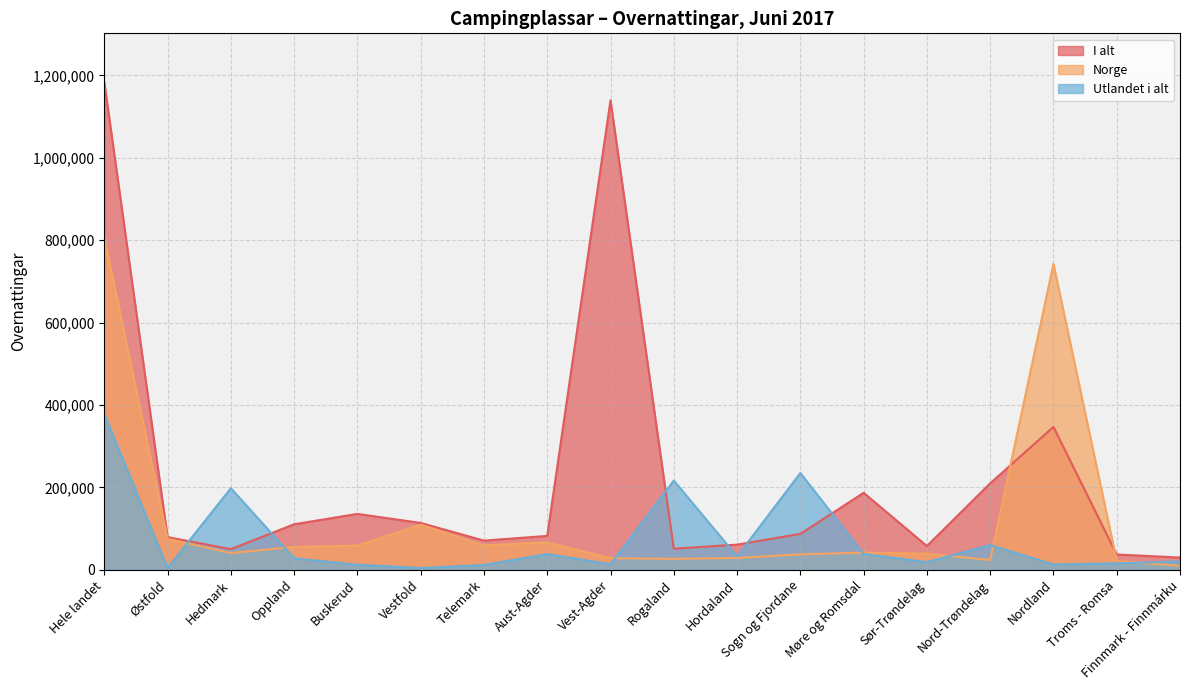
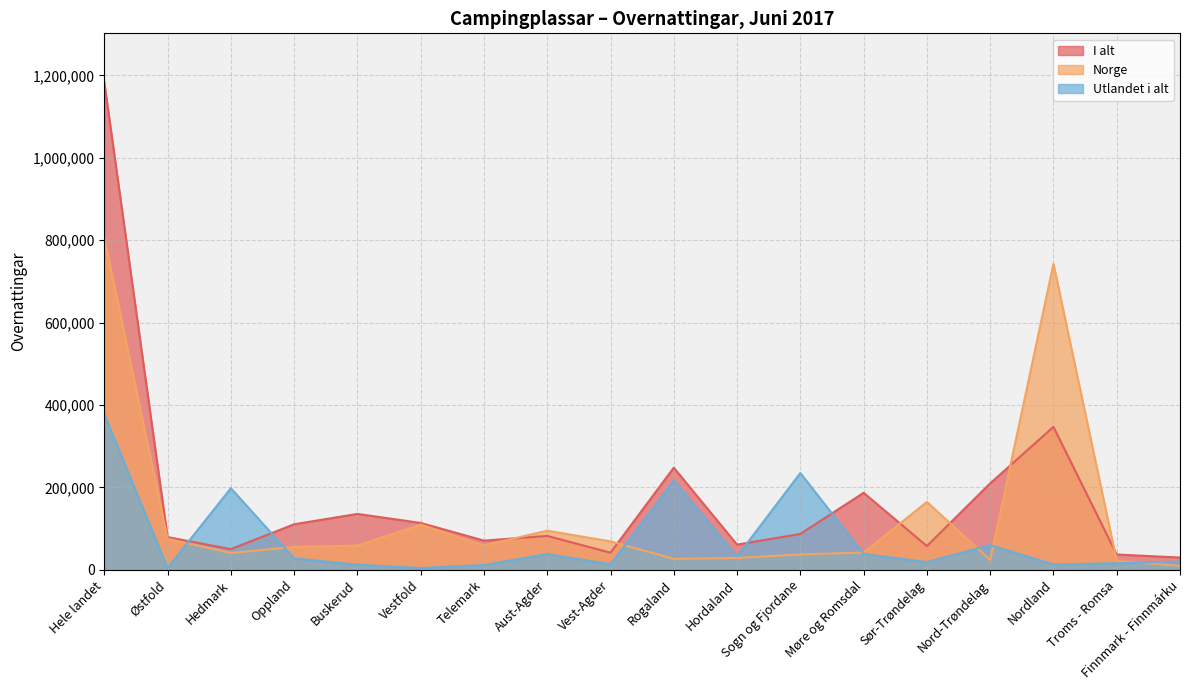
  {
    "I alt": {
      "Hele landet": "1,180,000",
      "Hedmark": "50,000",
      "Oppland": "110,000",
      "Buskerud": "140,000",
      "Telemark": "70,000",
      "Aust-Agder": "80,000",
-     "Vest-Agder": "1,140,000",
-     "Rogaland": "50,000",
+     "Vest-Agder": "40,000",
+     "Rogaland": "250,000",
      "Hordaland": "60,000",
      "Sogn og Fjordane": "90,000",
      "Møre og Romsdal": "190,000",
      "Sør-Trøndelag": "60,000",
      "Nord-Trøndelag": "210,000",
      "Nordland": "350,000",
      "Troms - Romsa": "40,000",
      "Finnmark - Finnmárku": "30,000"
    },
    "Norge": {
      "Hele landet": "810,000",
      "Hedmark": "40,000",
      "Oppland": "60,000",
      "Buskerud": "60,000",
      "Telemark": "60,000",
-     "Aust-Agder": "70,000",
-     "Vest-Agder": "30,000",
+     "Aust-Agder": "90,000",
+     "Vest-Agder": "70,000",
      "Rogaland": "30,000",
      "Sogn og Fjordane": "40,000",
-     "Sør-Trøndelag": "40,000",
+     "Sør-Trøndelag": "160,000",
      "Nord-Trøndelag": "20,000",
      "Nordland": "740,000",
      "Finnmark - Finnmárku": "10,000"
    },
    "Utlandet i alt": {
      "Hele landet": "380,000",
      "Østfold": "0",
      "Hedmark": "200,000",
      "Oppland": "30,000",
      "Buskerud": "10,000",
      "Vestfold": "0",
      "Telemark": "10,000",
      "Aust-Agder": "40,000",
      "Vest-Agder": "10,000",
      "Rogaland": "220,000",
      "Sogn og Fjordane": "230,000",
      "Sør-Trøndelag": "20,000",
      "Nord-Trøndelag": "60,000",
      "Nordland": "10,000",
      "Finnmark - Finnmárku": "20,000"
    }
  }
